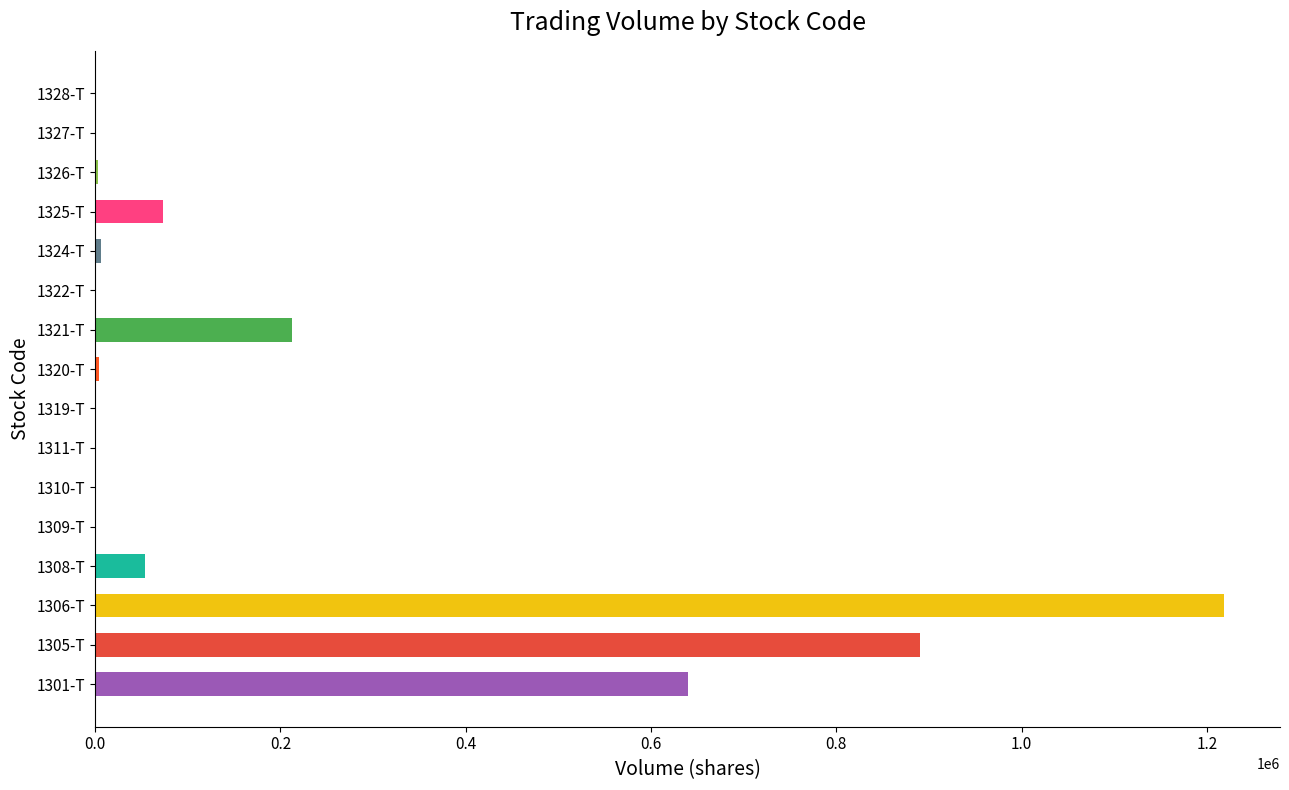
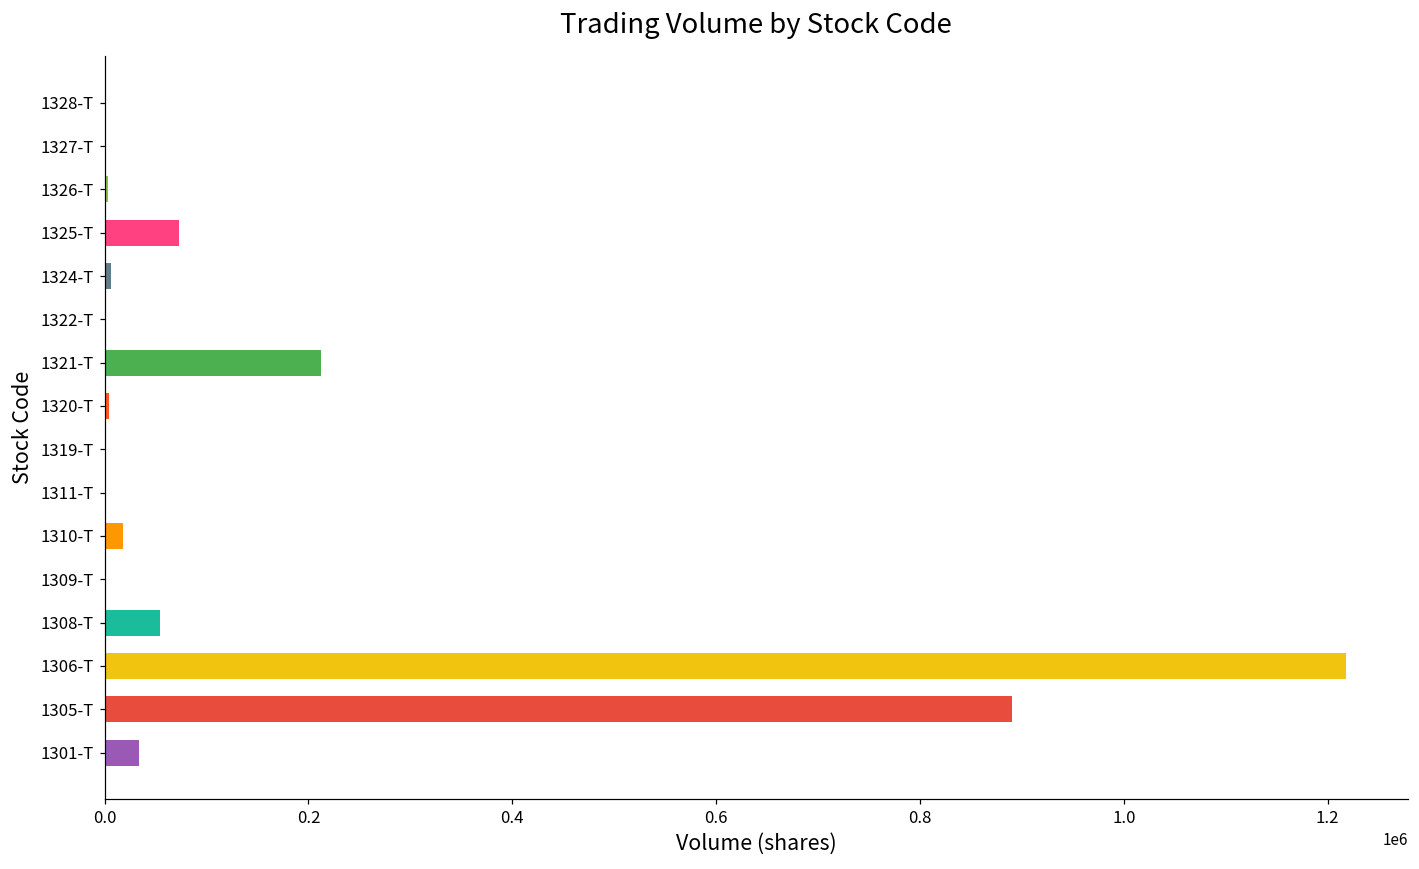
  {
    "1326-T": 0,
    "1325-T": 70000,
    "1324-T": 10000,
    "1321-T": 210000,
    "1320-T": 0,
-   "1310-T": 0,
+   "1310-T": 20000,
    "1308-T": 50000,
    "1306-T": 1220000,
    "1305-T": 890000,
-   "1301-T": 640000
+   "1301-T": 30000
  }
